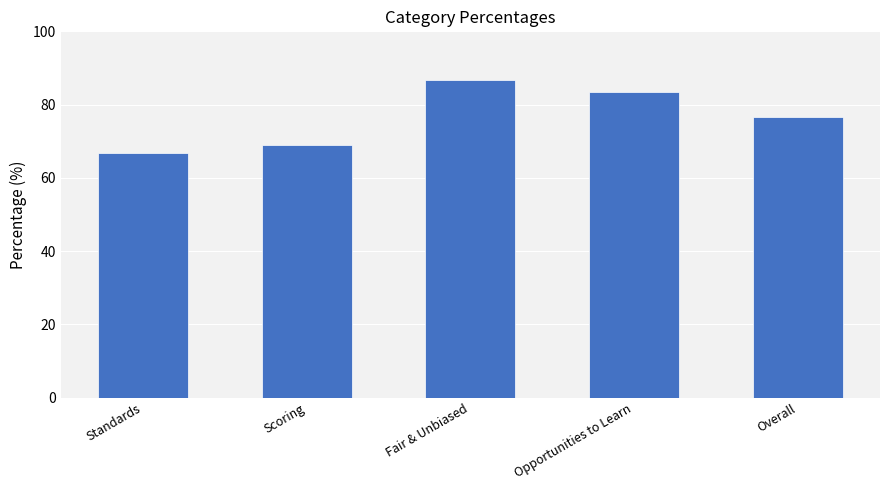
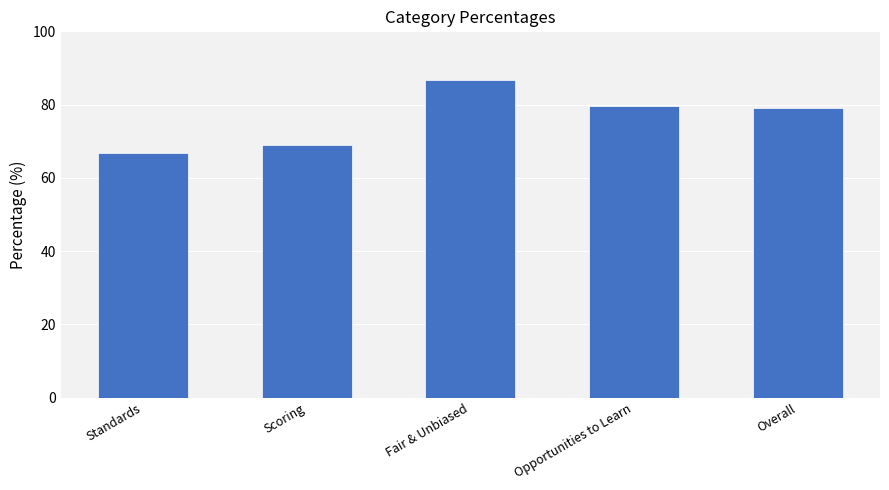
  {
    "Standards": 67,
    "Scoring": 69,
    "Fair & Unbiased": 87,
-   "Opportunities to Learn": 83,
-   "Overall": 77
+   "Opportunities to Learn": 80,
+   "Overall": 79
  }
